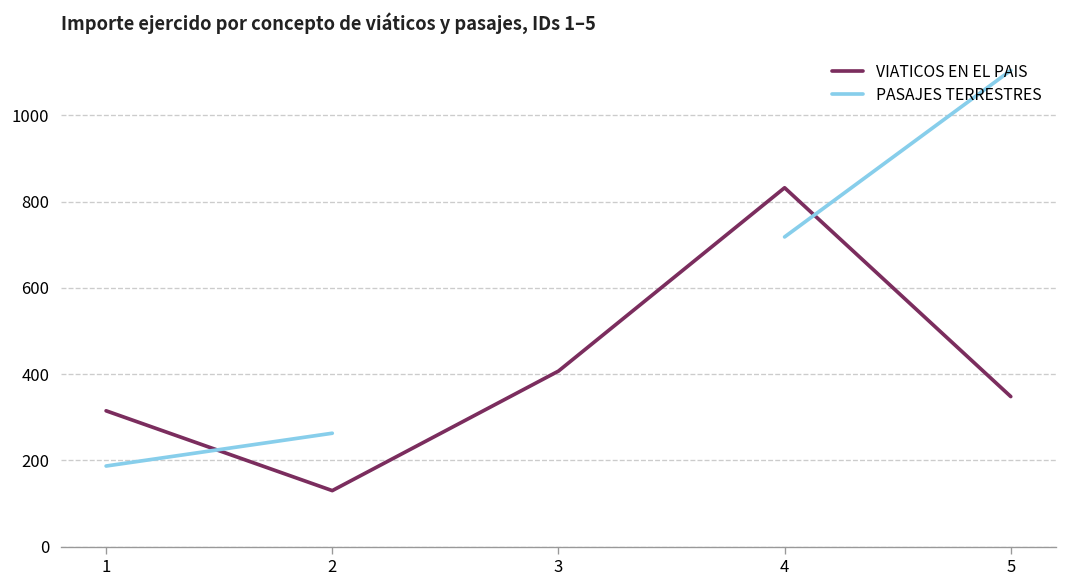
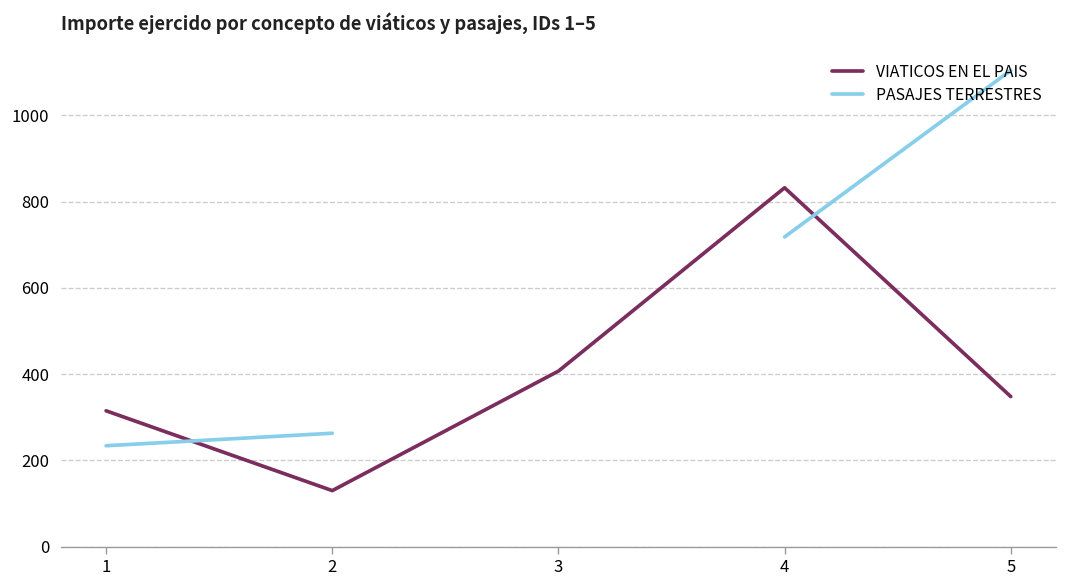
  {
    "VIATICOS EN EL PAIS": {
      "1": 320,
      "2": 130,
      "3": 410,
      "4": 830,
      "5": 350
    },
    "PASAJES TERRESTRES": {
-     "1": 190,
+     "1": 230,
      "2": 260,
      "4": 720,
      "5": 1100
    }
  }
